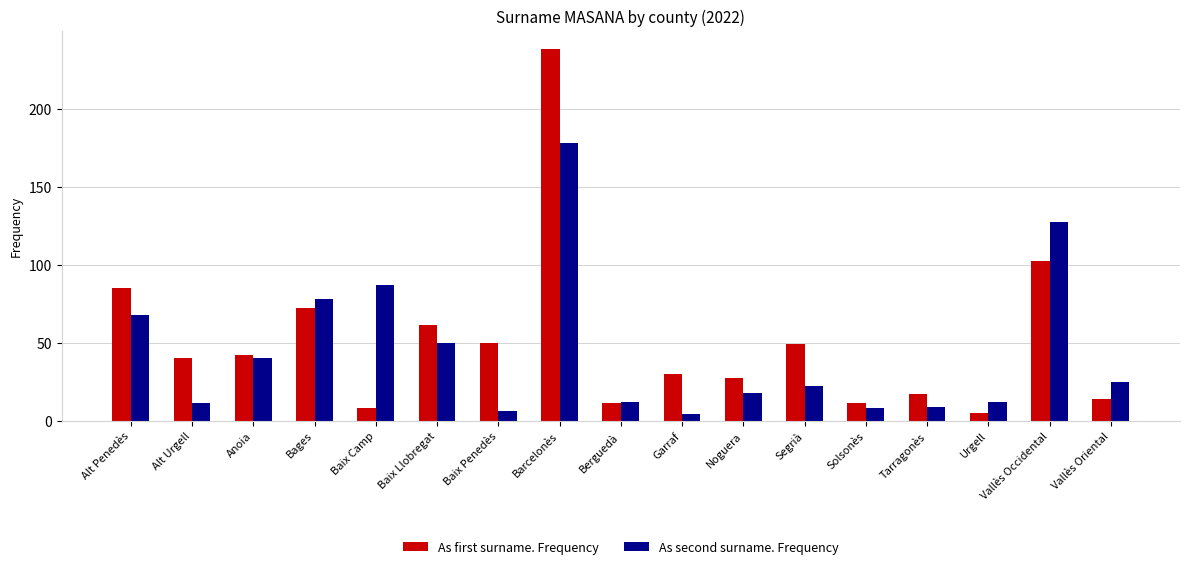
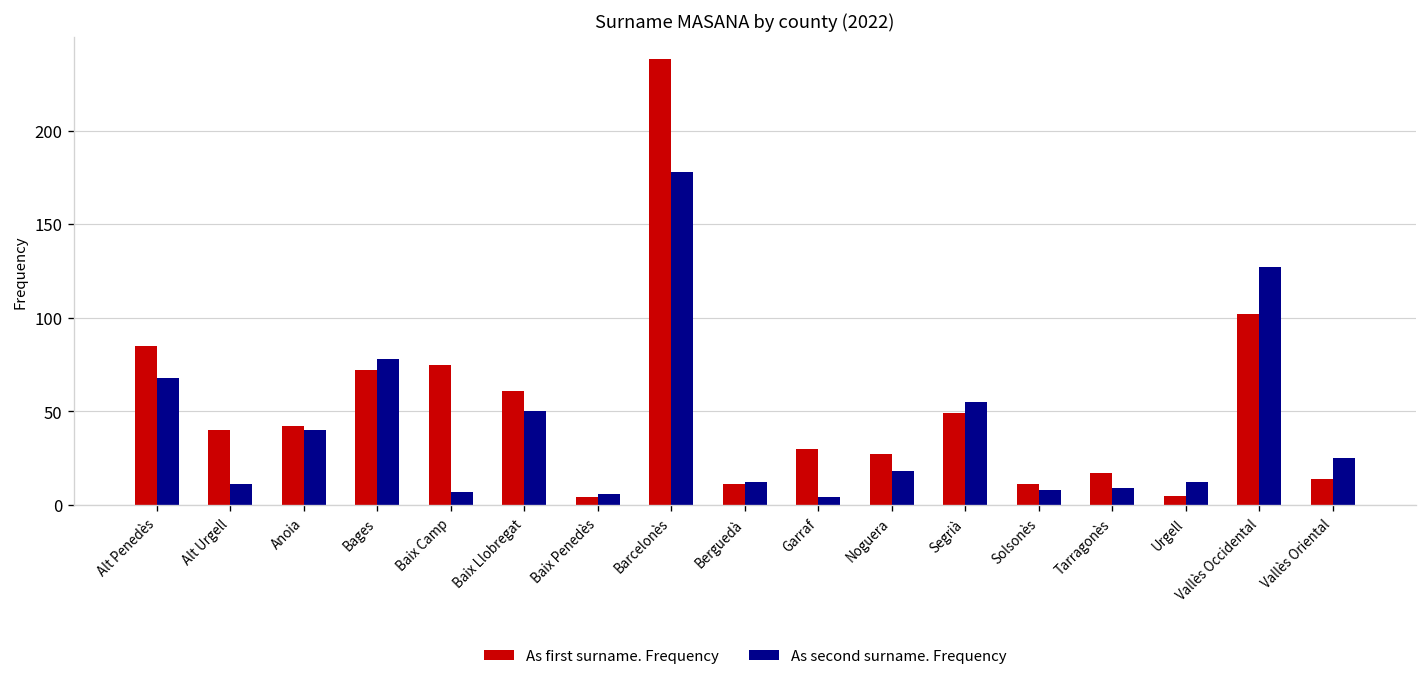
  {
    "As first surname. Frequency": {
      "Alt Penedès": 85,
      "Alt Urgell": 40,
      "Anoia": 42,
      "Bages": 72,
-     "Baix Camp": 8,
+     "Baix Camp": 75,
      "Baix Llobregat": 61,
-     "Baix Penedès": 50,
+     "Baix Penedès": 4,
      "Barcelonès": 238,
      "Berguedà": 11,
      "Garraf": 30,
      "Noguera": 27,
      "Segrià": 49,
      "Solsonès": 11,
      "Tarragonès": 17,
      "Urgell": 5,
      "Vallès Occidental": 102,
      "Vallès Oriental": 14
    },
    "As second surname. Frequency": {
      "Alt Penedès": 68,
      "Alt Urgell": 11,
      "Anoia": 40,
      "Bages": 78,
-     "Baix Camp": 87,
+     "Baix Camp": 7,
      "Baix Llobregat": 50,
      "Baix Penedès": 6,
      "Barcelonès": 178,
      "Berguedà": 12,
      "Garraf": 4,
      "Noguera": 18,
-     "Segrià": 22,
+     "Segrià": 55,
      "Solsonès": 8,
      "Tarragonès": 9,
      "Urgell": 12,
      "Vallès Occidental": 127,
      "Vallès Oriental": 25
    }
  }
